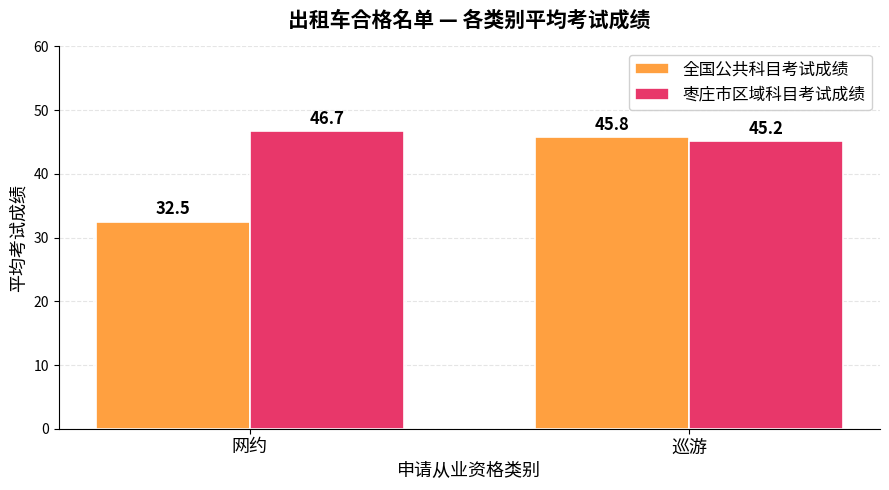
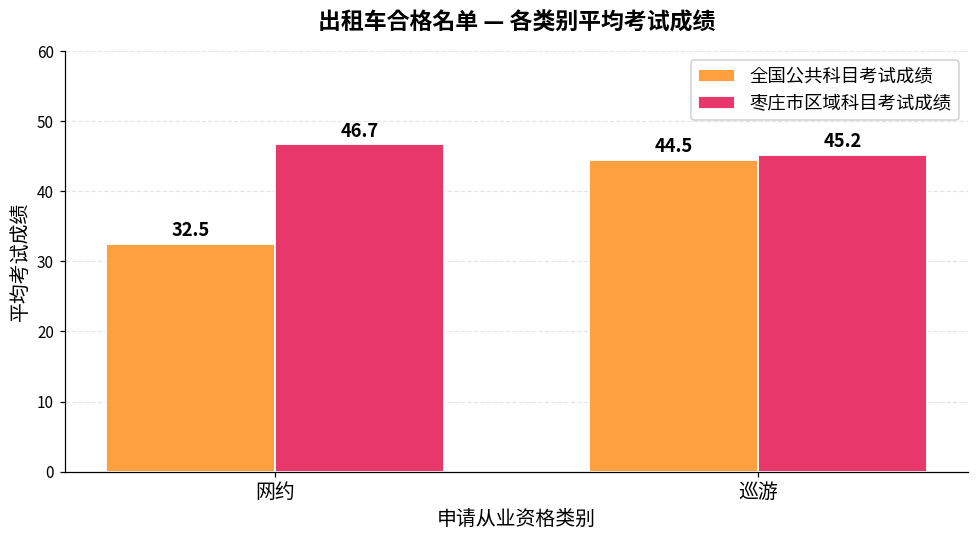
  {
    "全国公共科目考试成绩": {
      "网约": 32.5,
-     "巡游": 45.8
+     "巡游": 44.5
    },
    "枣庄市区域科目考试成绩": {
      "网约": 46.7,
      "巡游": 45.2
    }
  }
